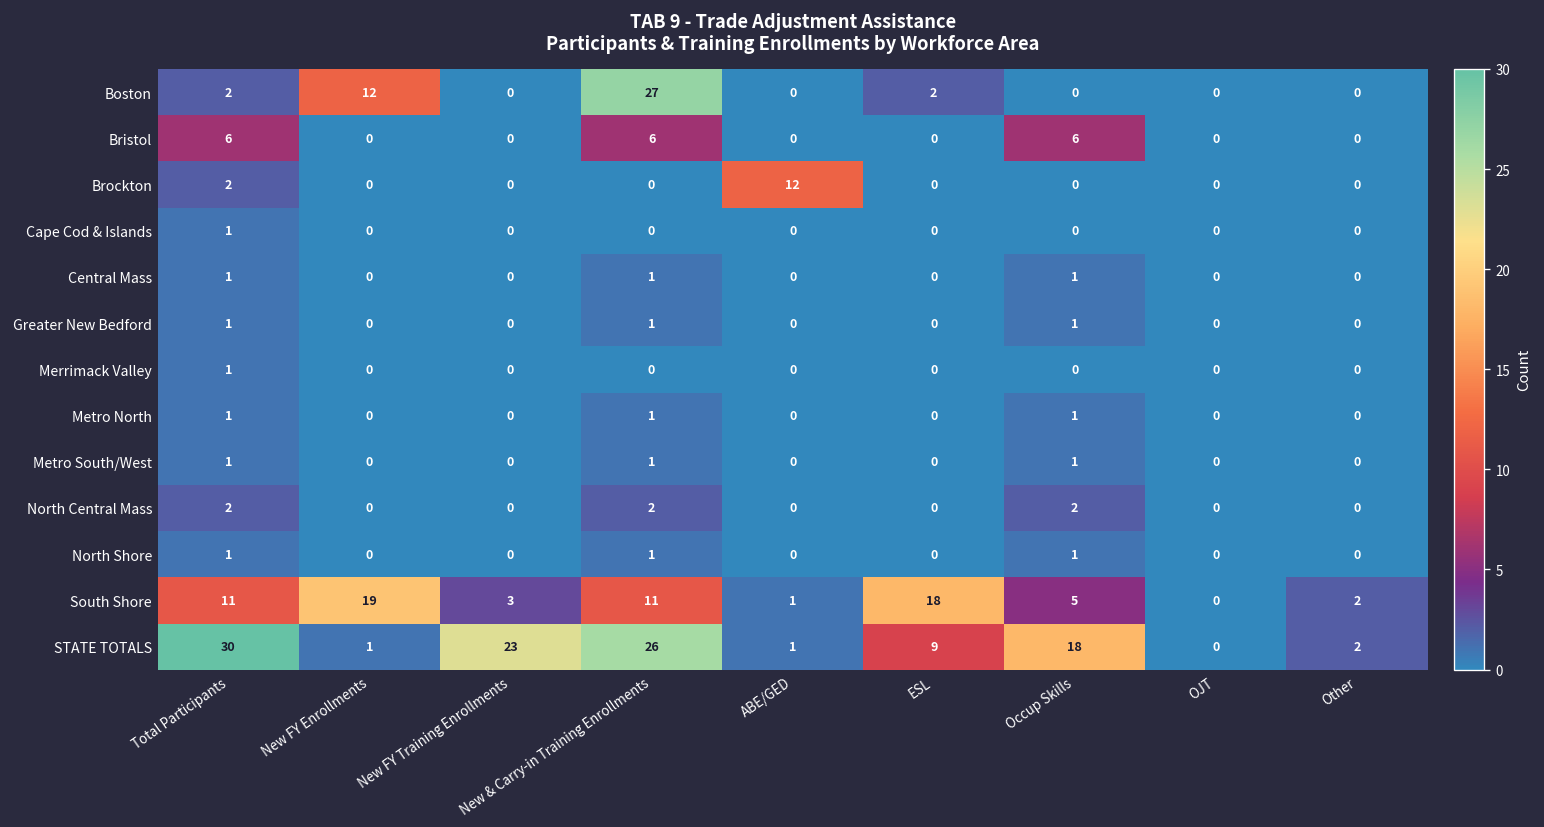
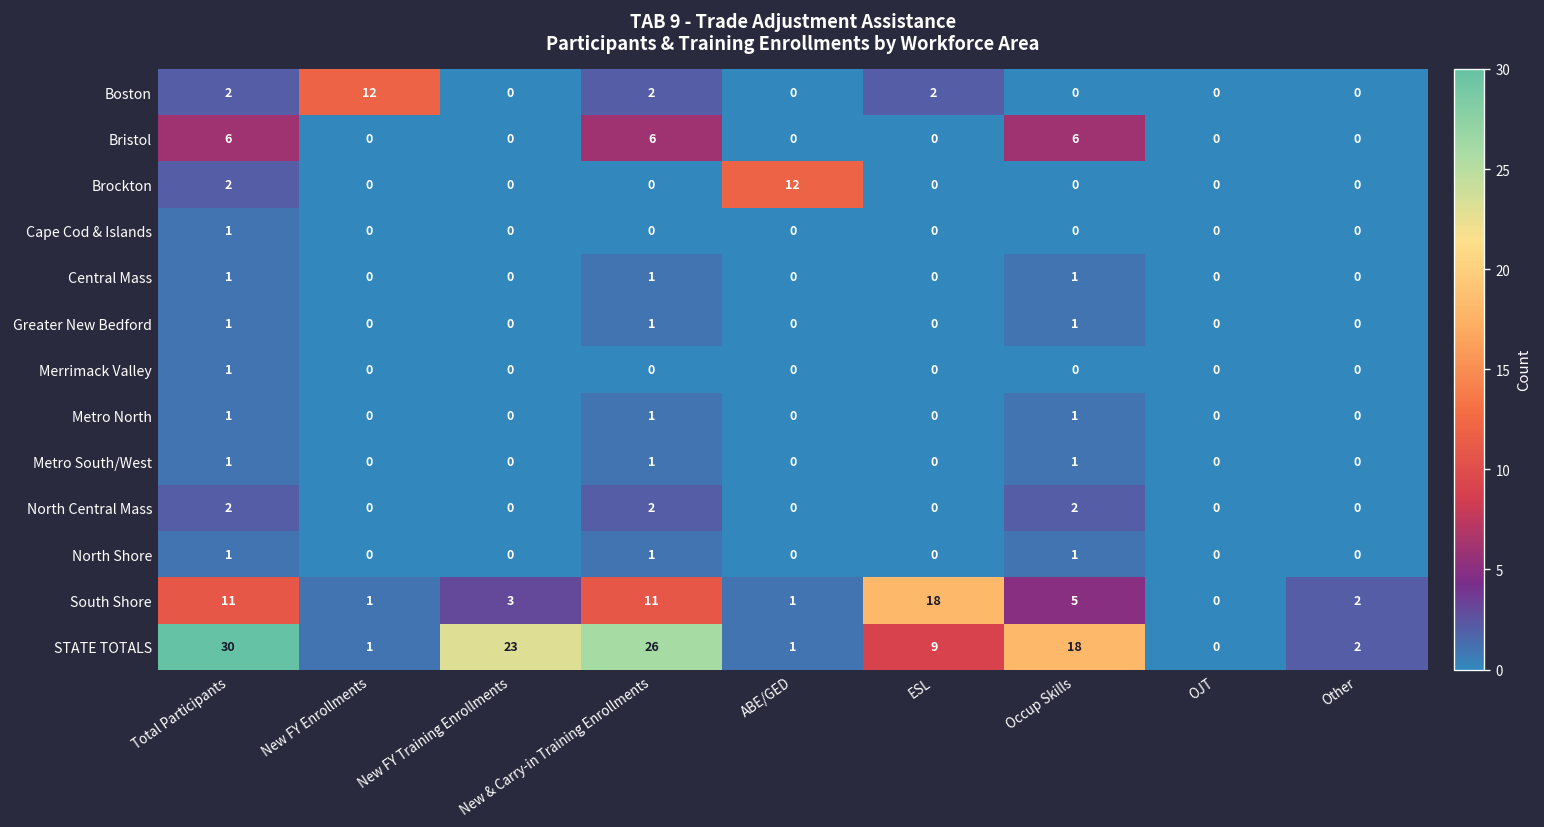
  {
    "Boston": {
      "Total Participants": 2,
      "New FY Enrollments": 12,
      "New FY Training Enrollments": 0,
-     "New & Carry-in Training Enrollments": 27,
+     "New & Carry-in Training Enrollments": 2,
      "ABE/GED": 0,
      "ESL": 2,
      "Occup Skills": 0,
      "OJT": 0,
      "Other": 0
    },
    "Bristol": {
      "Total Participants": 6,
      "New FY Enrollments": 0,
      "New FY Training Enrollments": 0,
      "New & Carry-in Training Enrollments": 6,
      "ABE/GED": 0,
      "ESL": 0,
      "Occup Skills": 6,
      "OJT": 0,
      "Other": 0
    },
    "Brockton": {
      "Total Participants": 2,
      "New FY Enrollments": 0,
      "New FY Training Enrollments": 0,
      "New & Carry-in Training Enrollments": 0,
      "ABE/GED": 12,
      "ESL": 0,
      "Occup Skills": 0,
      "OJT": 0,
      "Other": 0
    },
    "Cape Cod & Islands": {
      "Total Participants": 1,
      "New FY Enrollments": 0,
      "New FY Training Enrollments": 0,
      "New & Carry-in Training Enrollments": 0,
      "ABE/GED": 0,
      "ESL": 0,
      "Occup Skills": 0,
      "OJT": 0,
      "Other": 0
    },
    "Central Mass": {
      "Total Participants": 1,
      "New FY Enrollments": 0,
      "New FY Training Enrollments": 0,
      "New & Carry-in Training Enrollments": 1,
      "ABE/GED": 0,
      "ESL": 0,
      "Occup Skills": 1,
      "OJT": 0,
      "Other": 0
    },
    "Greater New Bedford": {
      "Total Participants": 1,
      "New FY Enrollments": 0,
      "New FY Training Enrollments": 0,
      "New & Carry-in Training Enrollments": 1,
      "ABE/GED": 0,
      "ESL": 0,
      "Occup Skills": 1,
      "OJT": 0,
      "Other": 0
    },
    "Merrimack Valley": {
      "Total Participants": 1,
      "New FY Enrollments": 0,
      "New FY Training Enrollments": 0,
      "New & Carry-in Training Enrollments": 0,
      "ABE/GED": 0,
      "ESL": 0,
      "Occup Skills": 0,
      "OJT": 0,
      "Other": 0
    },
    "Metro North": {
      "Total Participants": 1,
      "New FY Enrollments": 0,
      "New FY Training Enrollments": 0,
      "New & Carry-in Training Enrollments": 1,
      "ABE/GED": 0,
      "ESL": 0,
      "Occup Skills": 1,
      "OJT": 0,
      "Other": 0
    },
    "Metro South/West": {
      "Total Participants": 1,
      "New FY Enrollments": 0,
      "New FY Training Enrollments": 0,
      "New & Carry-in Training Enrollments": 1,
      "ABE/GED": 0,
      "ESL": 0,
      "Occup Skills": 1,
      "OJT": 0,
      "Other": 0
    },
    "North Central Mass": {
      "Total Participants": 2,
      "New FY Enrollments": 0,
      "New FY Training Enrollments": 0,
      "New & Carry-in Training Enrollments": 2,
      "ABE/GED": 0,
      "ESL": 0,
      "Occup Skills": 2,
      "OJT": 0,
      "Other": 0
    },
    "North Shore": {
      "Total Participants": 1,
      "New FY Enrollments": 0,
      "New FY Training Enrollments": 0,
      "New & Carry-in Training Enrollments": 1,
      "ABE/GED": 0,
      "ESL": 0,
      "Occup Skills": 1,
      "OJT": 0,
      "Other": 0
    },
    "South Shore": {
      "Total Participants": 11,
-     "New FY Enrollments": 19,
+     "New FY Enrollments": 1,
      "New FY Training Enrollments": 3,
      "New & Carry-in Training Enrollments": 11,
      "ABE/GED": 1,
      "ESL": 18,
      "Occup Skills": 5,
      "OJT": 0,
      "Other": 2
    },
    "STATE TOTALS": {
      "Total Participants": 30,
      "New FY Enrollments": 1,
      "New FY Training Enrollments": 23,
      "New & Carry-in Training Enrollments": 26,
      "ABE/GED": 1,
      "ESL": 9,
      "Occup Skills": 18,
      "OJT": 0,
      "Other": 2
    }
  }
